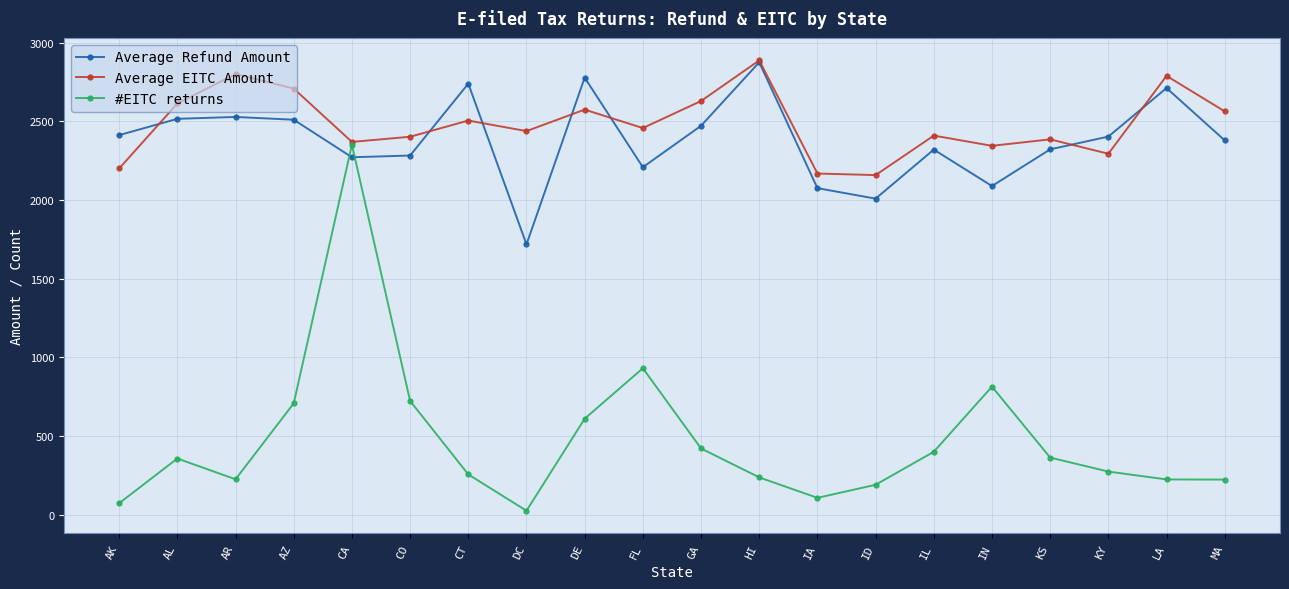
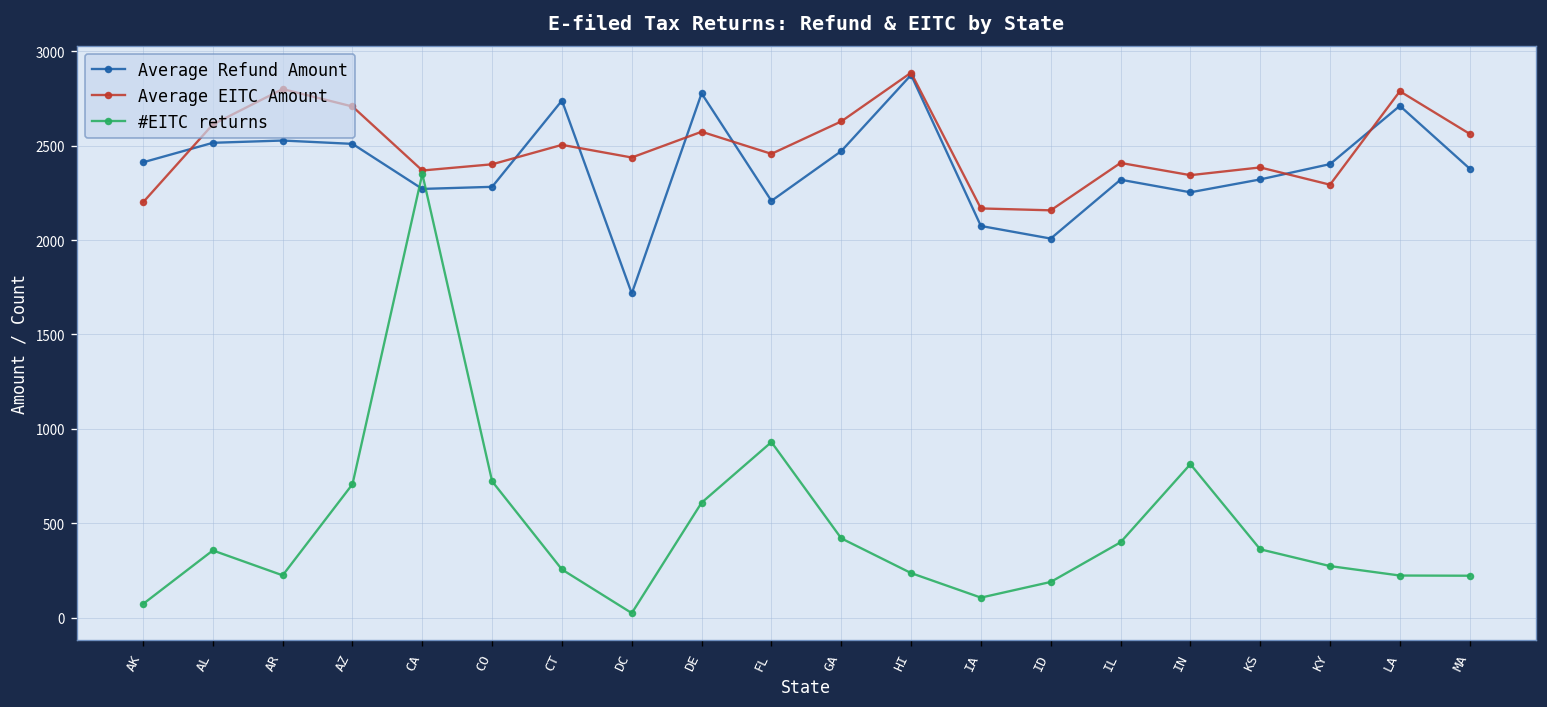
  {
    "Average Refund Amount": {
      "AK": 2410,
      "AL": 2520,
      "AR": 2530,
      "AZ": 2510,
      "CA": 2270,
      "CO": 2280,
      "CT": 2740,
      "DC": 1720,
      "DE": 2780,
      "FL": 2210,
      "GA": 2470,
      "IA": 2070,
      "ID": 2010,
      "IL": 2320,
-     "IN": 2090,
+     "IN": 2250,
      "KS": 2320,
      "KY": 2400,
      "LA": 2710,
      "MA": 2380
    },
    "Average EITC Amount": {
      "AK": 2200,
      "CA": 2370,
      "CO": 2400,
      "CT": 2500,
      "DC": 2440,
      "DE": 2570,
      "FL": 2460,
      "GA": 2630,
      "IA": 2170,
      "ID": 2160,
      "IL": 2410,
      "IN": 2340,
      "KS": 2390,
      "KY": 2290,
      "LA": 2790,
      "MA": 2560
    },
    "#EITC returns": {
      "AK": 70,
      "AL": 360,
      "AR": 220,
      "AZ": 710,
      "CA": 2350,
      "CO": 720,
      "CT": 260,
      "DC": 20,
      "DE": 610,
      "FL": 930,
      "GA": 420,
      "HI": 240,
      "IA": 110,
      "ID": 190,
      "IL": 400,
      "IN": 810,
      "KS": 360,
      "KY": 270,
      "LA": 220,
      "MA": 220
    }
  }
